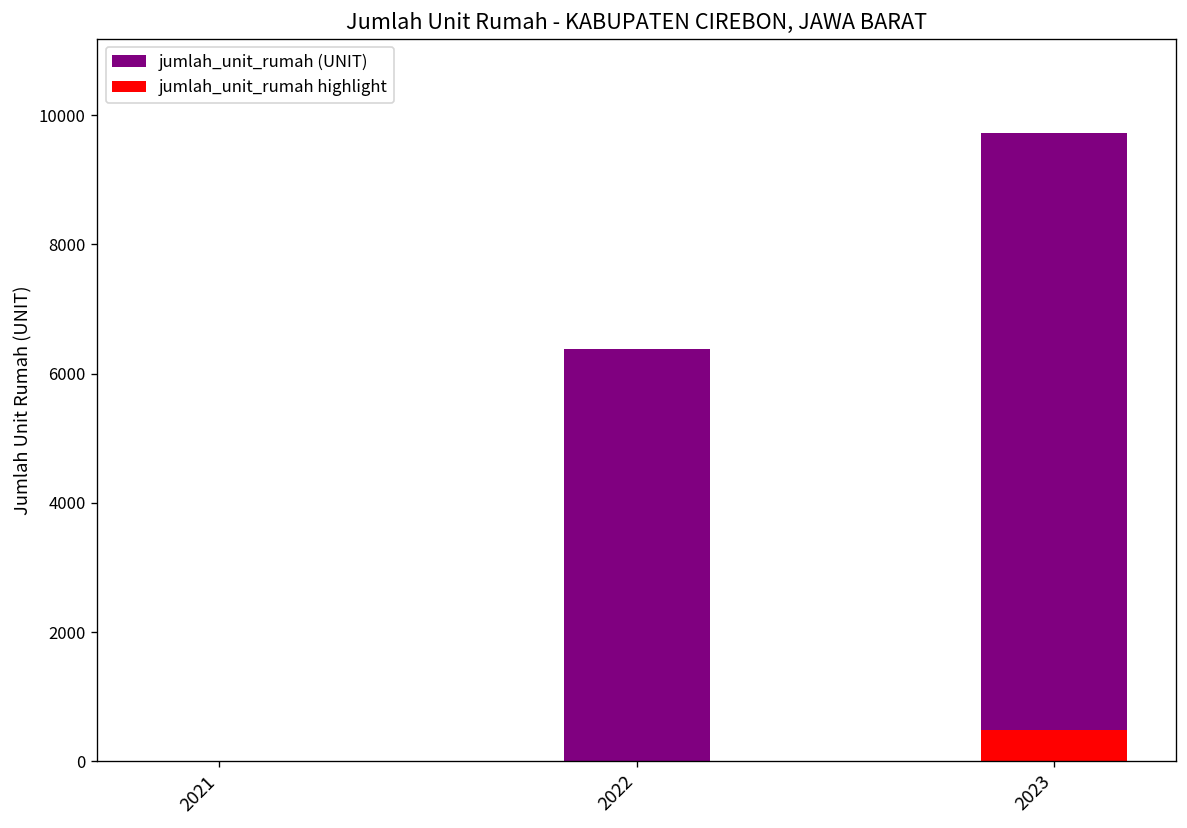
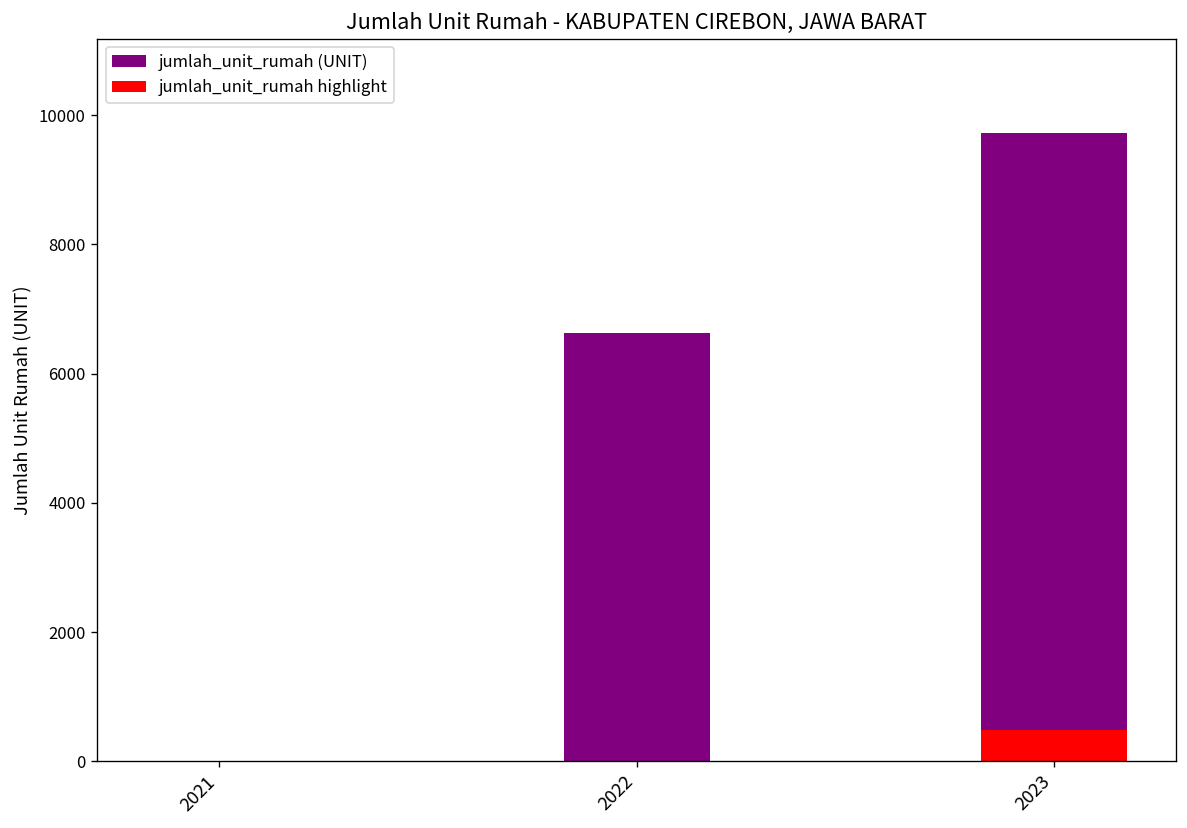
  {
    "jumlah_unit_rumah (UNIT)": {
      "2021": 0,
-     "2022": 6400,
+     "2022": 6600,
      "2023": 9700
    },
    "jumlah_unit_rumah highlight": {
      "2021": 0,
      "2022": 0
    }
  }
